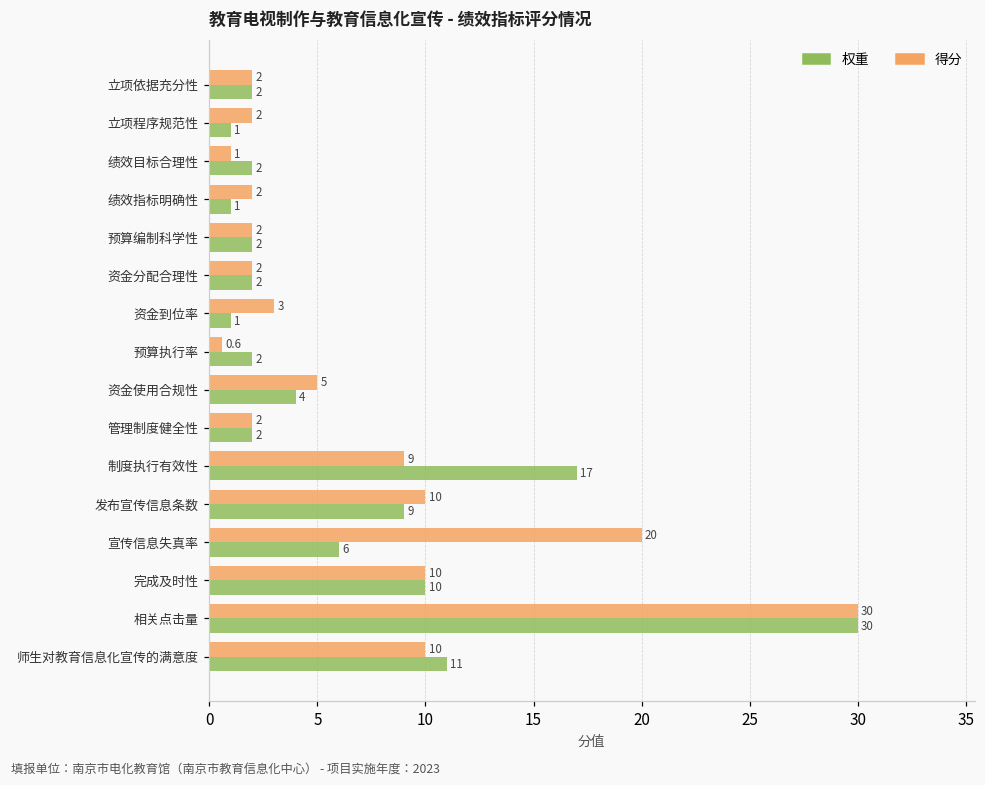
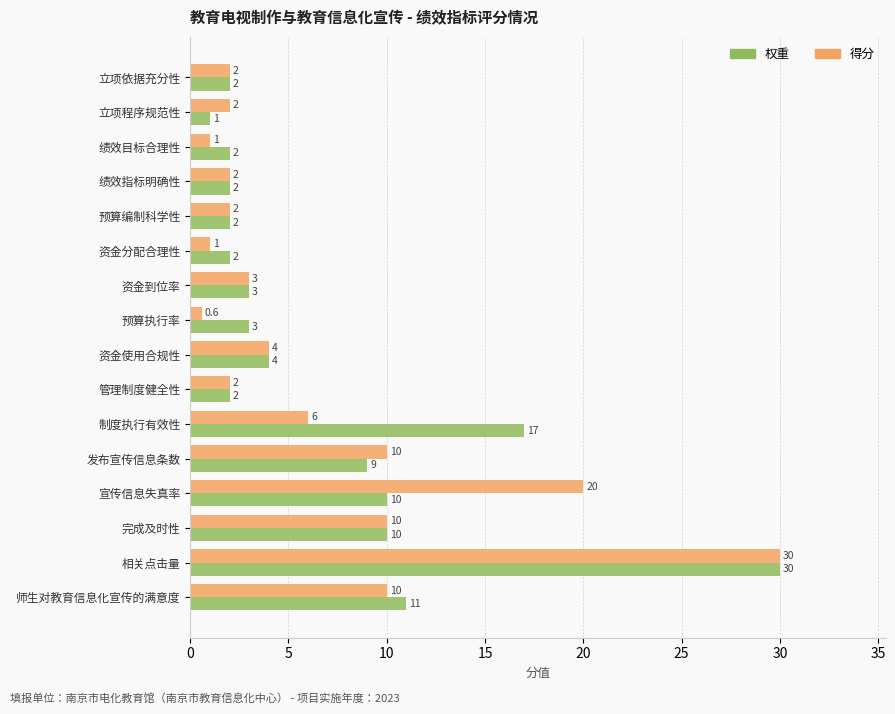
  {
    "权重": {
      "立项依据充分性": 2,
      "立项程序规范性": 1,
      "绩效目标合理性": 2,
-     "绩效指标明确性": 1,
+     "绩效指标明确性": 2,
      "预算编制科学性": 2,
      "资金分配合理性": 2,
-     "资金到位率": 1,
-     "预算执行率": 2,
+     "资金到位率": 3,
+     "预算执行率": 3,
      "资金使用合规性": 4,
      "管理制度健全性": 2,
      "制度执行有效性": 17,
      "发布宣传信息条数": 9,
-     "宣传信息失真率": 6,
+     "宣传信息失真率": 10,
      "完成及时性": 10,
      "相关点击量": 30,
      "师生对教育信息化宣传的满意度": 11
    },
    "得分": {
      "立项依据充分性": 2,
      "立项程序规范性": 2,
      "绩效目标合理性": 1,
      "绩效指标明确性": 2,
      "预算编制科学性": 2,
-     "资金分配合理性": 2,
+     "资金分配合理性": 1,
      "资金到位率": 3,
      "预算执行率": 0.6,
-     "资金使用合规性": 5,
+     "资金使用合规性": 4,
      "管理制度健全性": 2,
-     "制度执行有效性": 9,
+     "制度执行有效性": 6,
      "发布宣传信息条数": 10,
      "宣传信息失真率": 20,
      "完成及时性": 10,
      "相关点击量": 30,
      "师生对教育信息化宣传的满意度": 10
    }
  }
